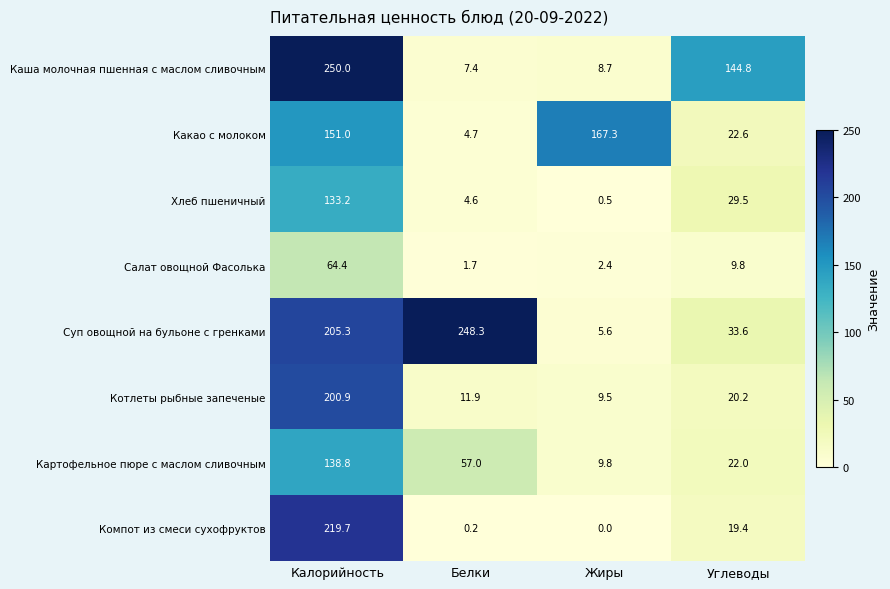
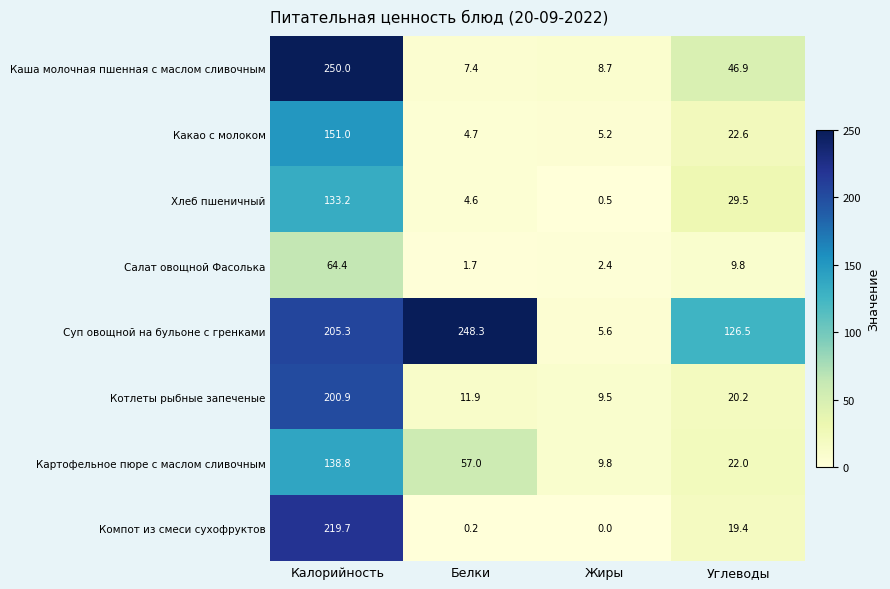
  {
    "Каша молочная пшенная с маслом сливочным": {
      "Калорийность": 250.0,
      "Белки": 7.4,
      "Жиры": 8.7,
-     "Углеводы": 144.8
+     "Углеводы": 46.9
    },
    "Какао с молоком": {
      "Калорийность": 151.0,
      "Белки": 4.7,
-     "Жиры": 167.3,
+     "Жиры": 5.2,
      "Углеводы": 22.6
    },
    "Хлеб пшеничный": {
      "Калорийность": 133.2,
      "Белки": 4.6,
      "Жиры": 0.5,
      "Углеводы": 29.5
    },
    "Салат овощной Фасолька": {
      "Калорийность": 64.4,
      "Белки": 1.7,
      "Жиры": 2.4,
      "Углеводы": 9.8
    },
    "Суп овощной на бульоне с гренками": {
      "Калорийность": 205.3,
      "Белки": 248.3,
      "Жиры": 5.6,
-     "Углеводы": 33.6
+     "Углеводы": 126.5
    },
    "Котлеты рыбные запеченые": {
      "Калорийность": 200.9,
      "Белки": 11.9,
      "Жиры": 9.5,
      "Углеводы": 20.2
    },
    "Картофельное пюре с маслом сливочным": {
      "Калорийность": 138.8,
      "Белки": 57.0,
      "Жиры": 9.8,
      "Углеводы": 22.0
    },
    "Компот из смеси сухофруктов": {
      "Калорийность": 219.7,
      "Белки": 0.2,
      "Жиры": 0.0,
      "Углеводы": 19.4
    }
  }
